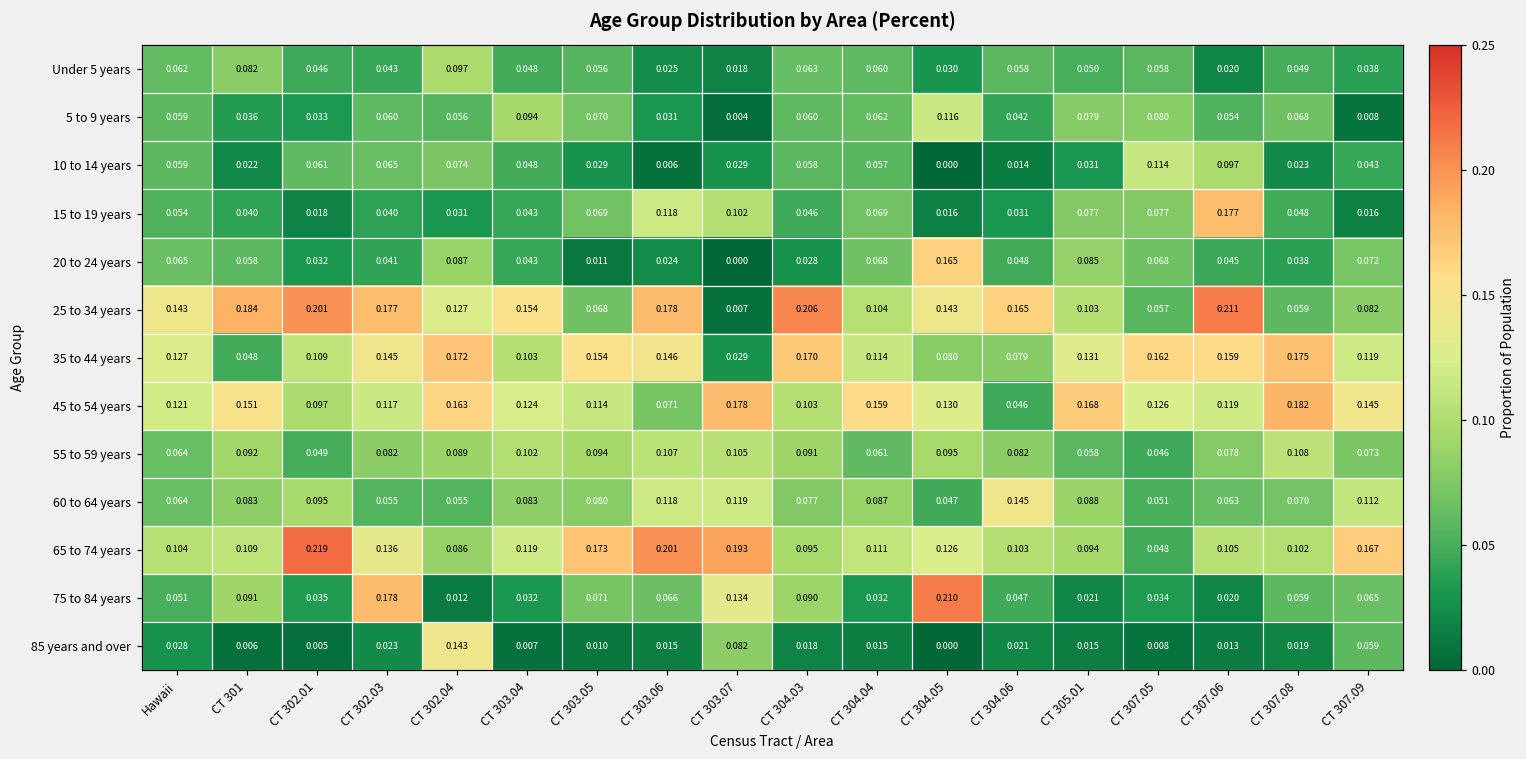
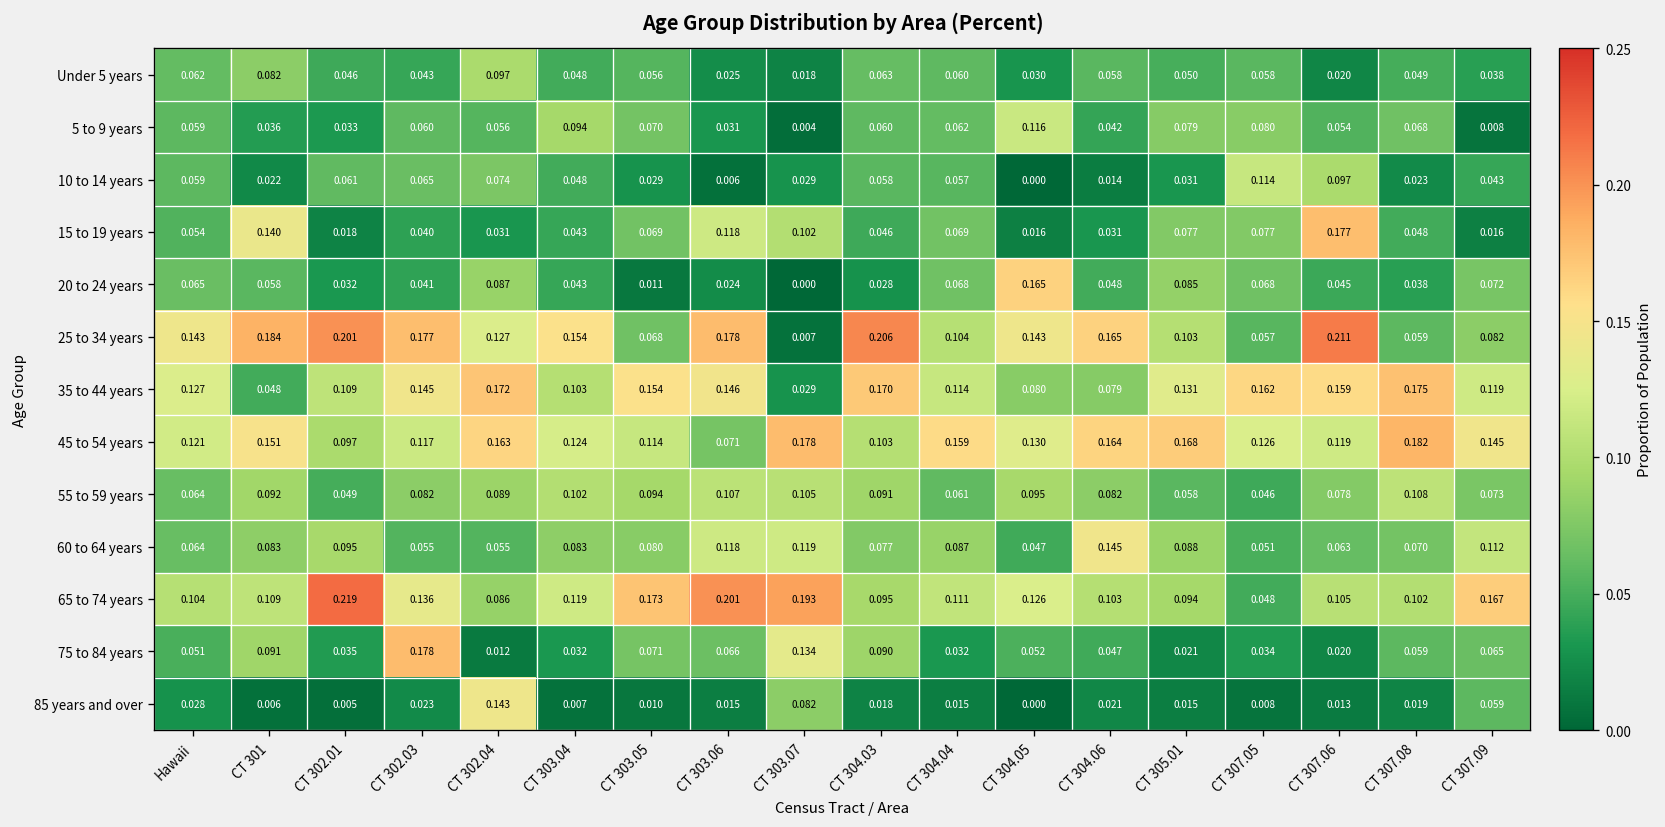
  {
    "15 to 19 years": {
      "Hawaii": 0.054,
-     "CT 301": 0.040,
+     "CT 301": 0.140,
      "CT 302.01": 0.018,
      "CT 302.03": 0.040,
      "CT 302.04": 0.031,
      "CT 303.04": 0.043,
      "CT 303.05": 0.069,
      "CT 303.06": 0.118,
      "CT 303.07": 0.102,
      "CT 304.03": 0.046,
      "CT 304.04": 0.069,
      "CT 304.05": 0.016,
      "CT 304.06": 0.031,
      "CT 305.01": 0.077,
      "CT 307.05": 0.077,
      "CT 307.06": 0.177,
      "CT 307.08": 0.048,
      "CT 307.09": 0.016
    },
    "45 to 54 years": {
      "Hawaii": 0.121,
      "CT 301": 0.151,
      "CT 302.01": 0.097,
      "CT 302.03": 0.117,
      "CT 302.04": 0.163,
      "CT 303.04": 0.124,
      "CT 303.05": 0.114,
      "CT 303.06": 0.071,
      "CT 303.07": 0.178,
      "CT 304.03": 0.103,
      "CT 304.04": 0.159,
      "CT 304.05": 0.130,
-     "CT 304.06": 0.046,
+     "CT 304.06": 0.164,
      "CT 305.01": 0.168,
      "CT 307.05": 0.126,
      "CT 307.06": 0.119,
      "CT 307.08": 0.182,
      "CT 307.09": 0.145
    },
    "75 to 84 years": {
      "Hawaii": 0.051,
      "CT 301": 0.091,
      "CT 302.01": 0.035,
      "CT 302.03": 0.178,
      "CT 302.04": 0.012,
      "CT 303.04": 0.032,
      "CT 303.05": 0.071,
      "CT 303.06": 0.066,
      "CT 303.07": 0.134,
      "CT 304.03": 0.090,
      "CT 304.04": 0.032,
-     "CT 304.05": 0.210,
+     "CT 304.05": 0.052,
      "CT 304.06": 0.047,
      "CT 305.01": 0.021,
      "CT 307.05": 0.034,
      "CT 307.06": 0.020,
      "CT 307.08": 0.059,
      "CT 307.09": 0.065
    }
  }
